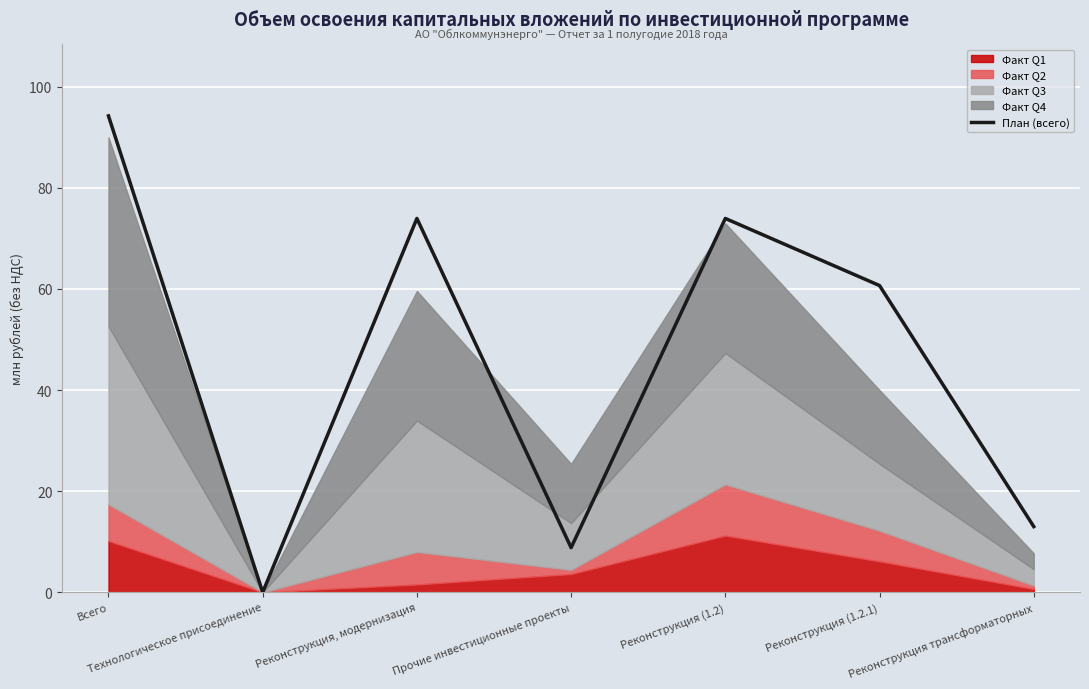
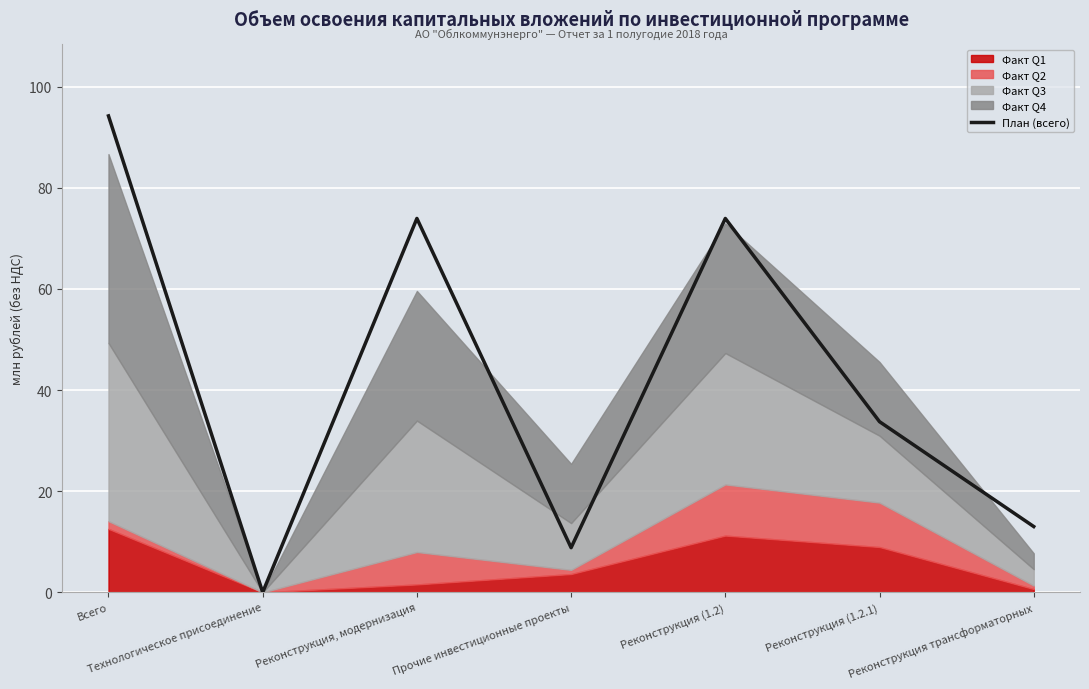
  {
    "Факт Q1": {
-     "Всего": 10,
+     "Всего": 13,
      "Реконструкция, модернизация": 2,
      "Прочие инвестиционные проекты": 4,
      "Реконструкция (1.2)": 11,
-     "Реконструкция (1.2.1)": 6,
+     "Реконструкция (1.2.1)": 9,
      "Реконструкция трансформаторных": 1
    },
    "План (всего)": {
      "Всего": 94,
      "Реконструкция, модернизация": 74,
      "Прочие инвестиционные проекты": 9,
      "Реконструкция (1.2)": 74,
-     "Реконструкция (1.2.1)": 61,
+     "Реконструкция (1.2.1)": 34,
      "Реконструкция трансформаторных": 13
    },
    "Факт Q2": {
-     "Всего": 7,
+     "Всего": 2,
      "Реконструкция, модернизация": 6,
      "Прочие инвестиционные проекты": 1,
      "Реконструкция (1.2)": 10,
-     "Реконструкция (1.2.1)": 6,
+     "Реконструкция (1.2.1)": 9,
      "Реконструкция трансформаторных": 1
    }
  }
